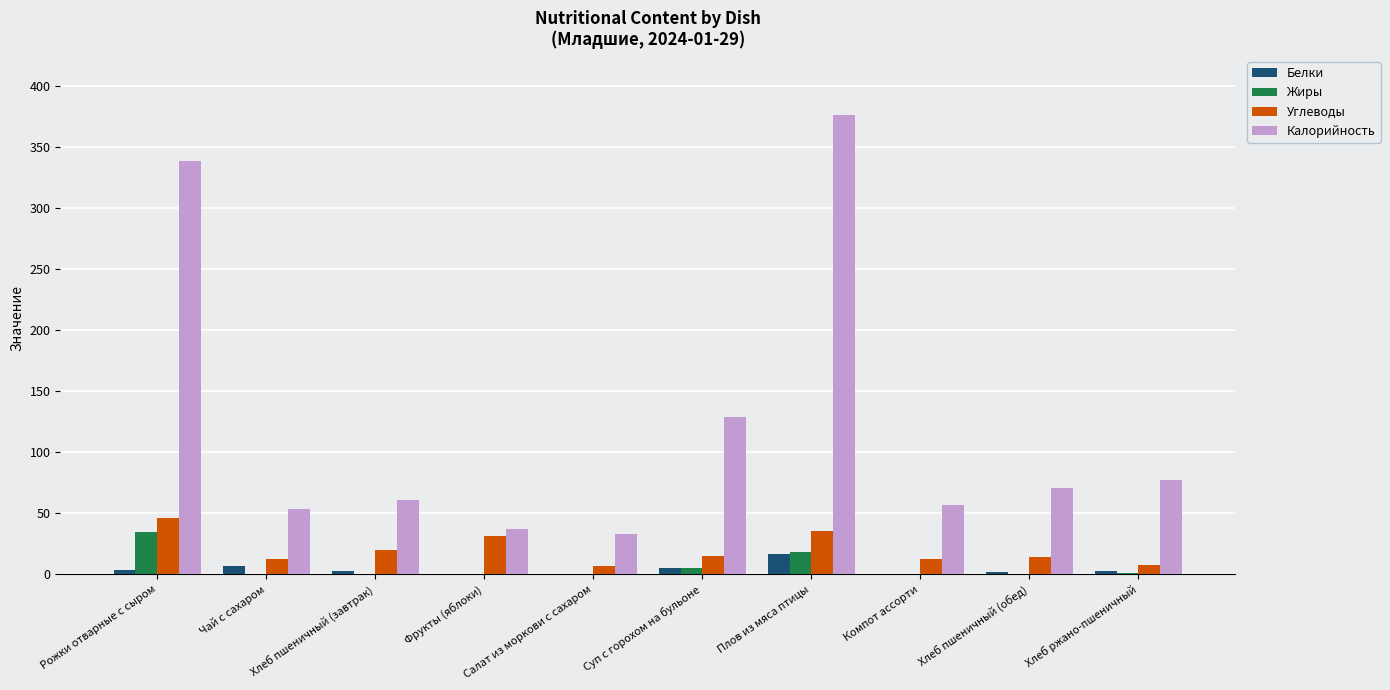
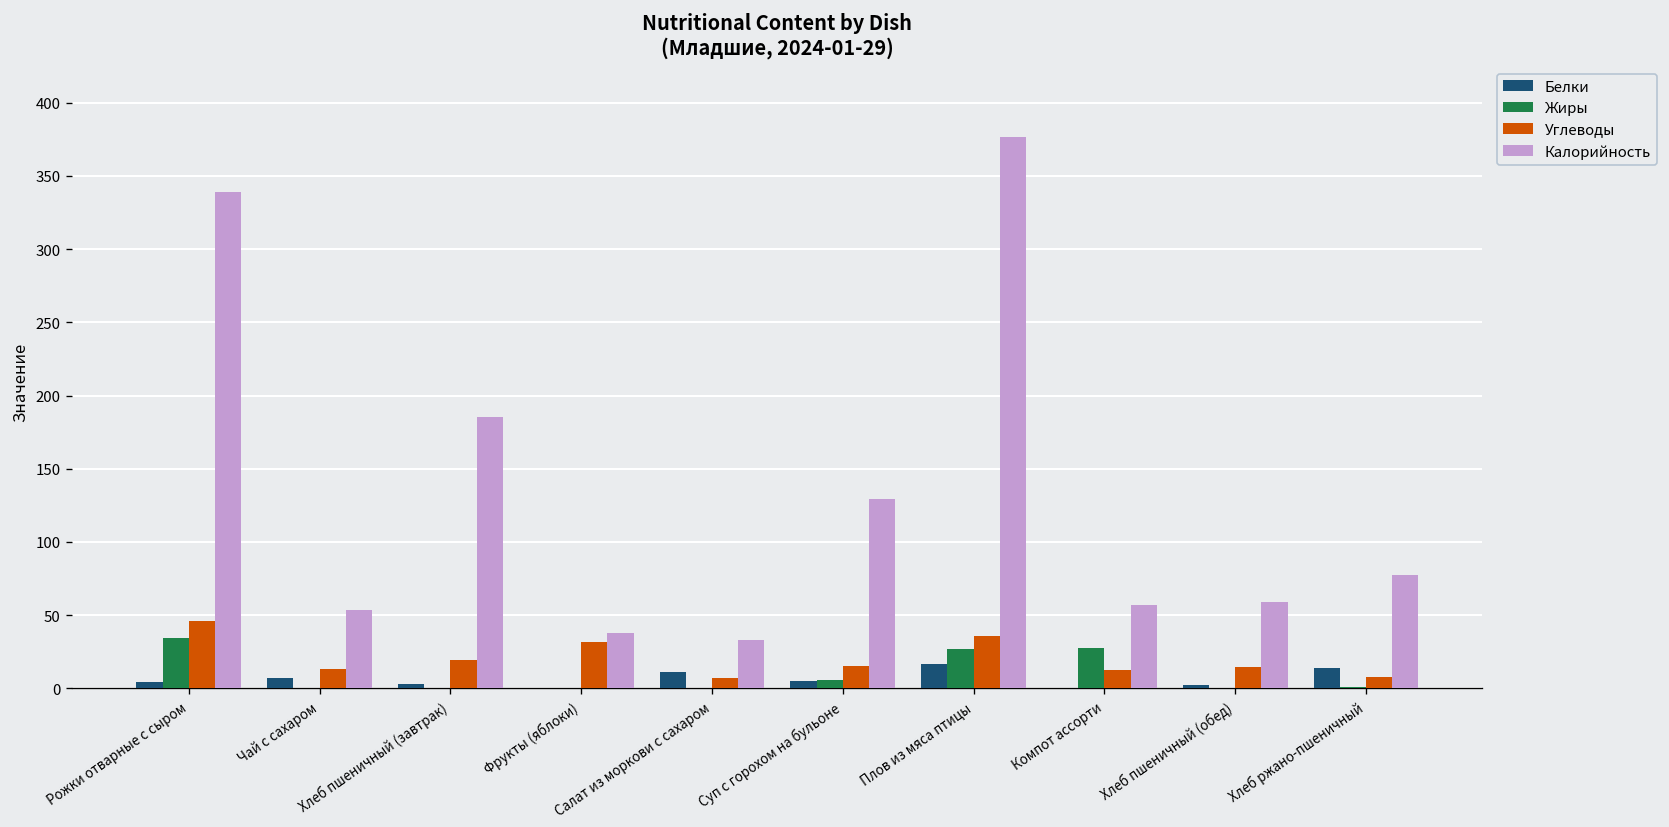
  {
    "Белки": {
      "Рожки отварные с сыром": 4,
      "Чай с сахаром": 7,
      "Хлеб пшеничный (завтрак)": 3,
-     "Салат из моркови с сахаром": 1,
+     "Салат из моркови с сахаром": 11,
      "Суп с горохом на бульоне": 5,
      "Плов из мяса птицы": 17,
      "Хлеб пшеничный (обед)": 2,
-     "Хлеб ржано-пшеничный": 3
+     "Хлеб ржано-пшеничный": 14
    },
    "Жиры": {
      "Рожки отварные с сыром": 35,
      "Суп с горохом на бульоне": 5,
-     "Плов из мяса птицы": 19,
-     "Компот ассорти": 0
+     "Плов из мяса птицы": 27,
+     "Компот ассорти": 28
    },
    "Углеводы": {
      "Рожки отварные с сыром": 46,
      "Чай с сахаром": 13,
      "Хлеб пшеничный (завтрак)": 20,
      "Фрукты (яблоки)": 32,
      "Салат из моркови с сахаром": 7,
      "Суп с горохом на бульоне": 15,
      "Плов из мяса птицы": 36,
      "Компот ассорти": 13,
      "Хлеб пшеничный (обед)": 14,
      "Хлеб ржано-пшеничный": 8
    },
    "Калорийность": {
      "Рожки отварные с сыром": 339,
      "Чай с сахаром": 53,
-     "Хлеб пшеничный (завтрак)": 61,
+     "Хлеб пшеничный (завтрак)": 185,
      "Фрукты (яблоки)": 38,
      "Салат из моркови с сахаром": 33,
      "Суп с горохом на бульоне": 129,
      "Плов из мяса птицы": 377,
      "Компот ассорти": 57,
-     "Хлеб пшеничный (обед)": 71,
+     "Хлеб пшеничный (обед)": 59,
      "Хлеб ржано-пшеничный": 78
    }
  }
